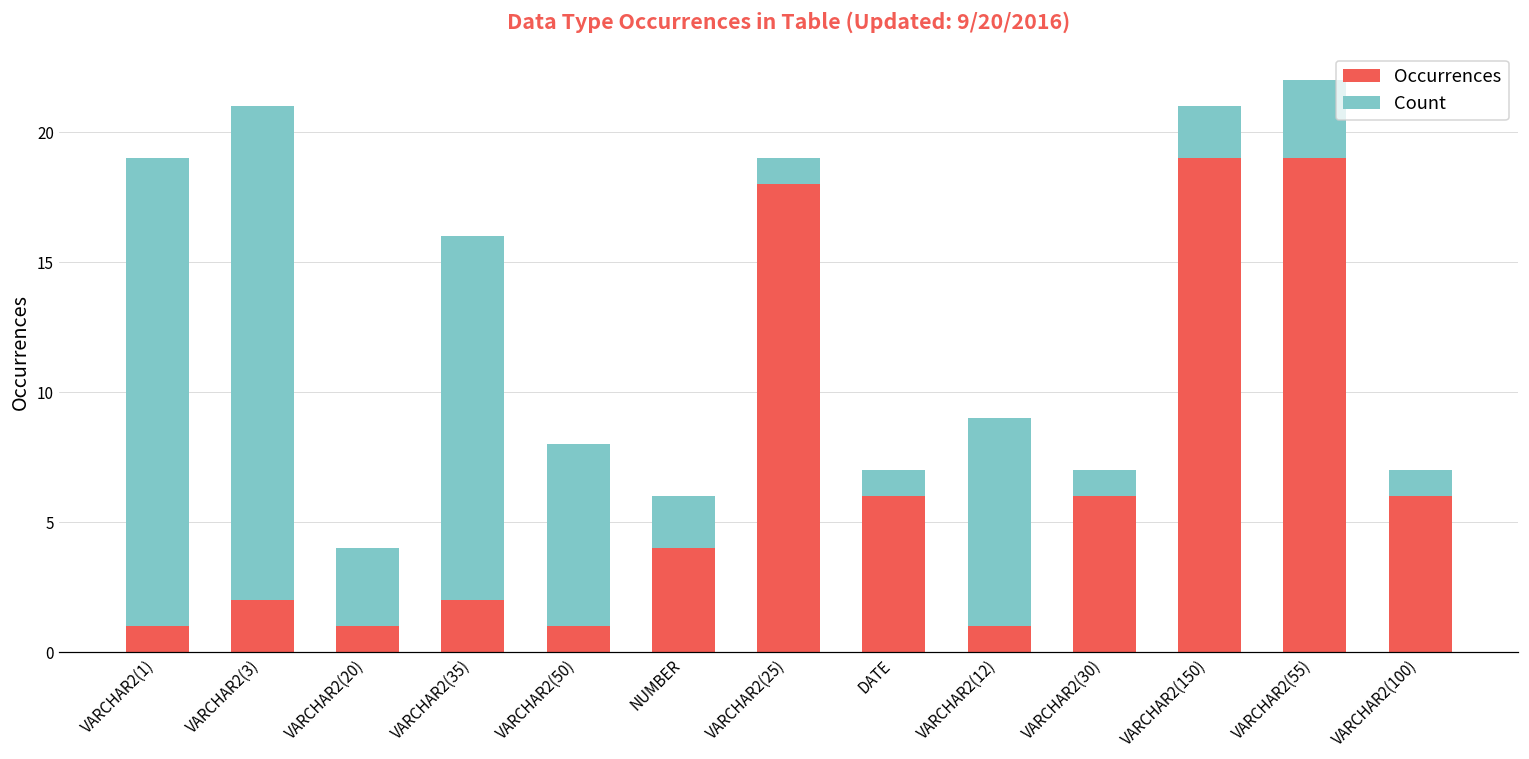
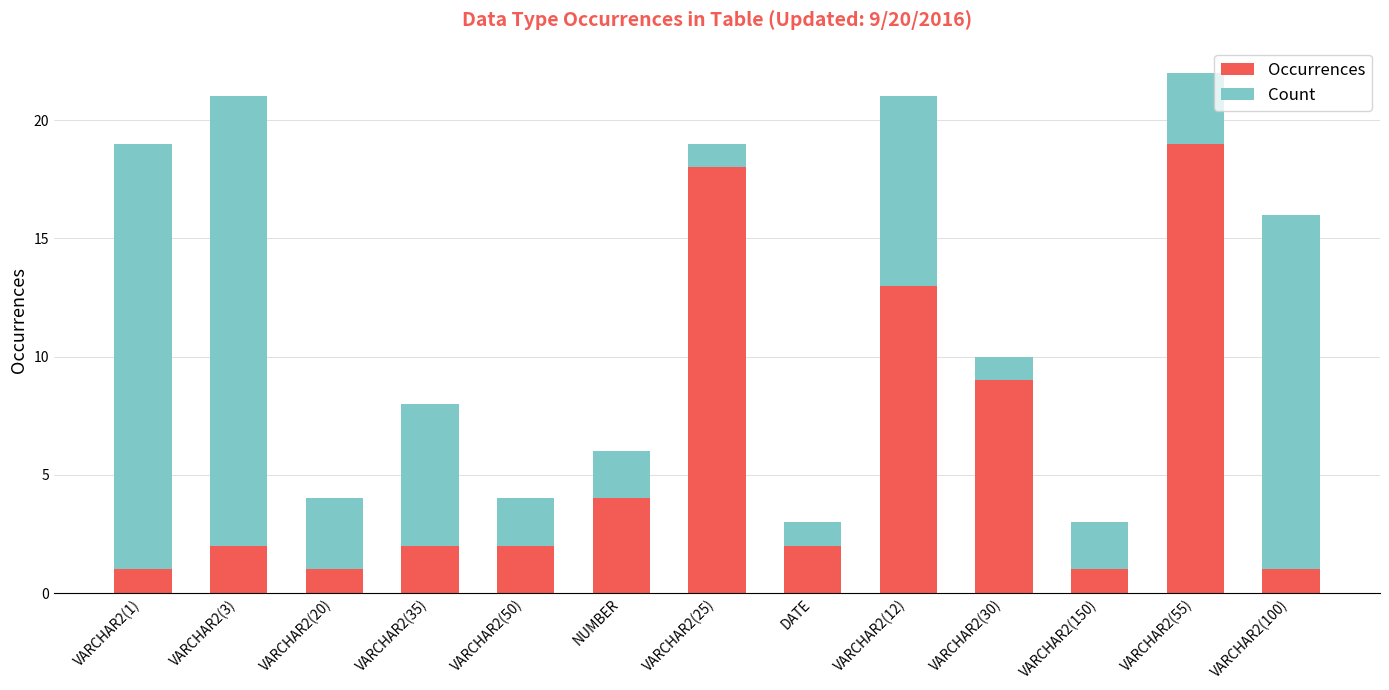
  {
    "Occurrences": {
      "VARCHAR2(1)": 1,
      "VARCHAR2(3)": 2,
      "VARCHAR2(20)": 1,
      "VARCHAR2(35)": 2,
-     "VARCHAR2(50)": 1,
+     "VARCHAR2(50)": 2,
      "NUMBER": 4,
      "VARCHAR2(25)": 18,
-     "DATE": 6,
-     "VARCHAR2(12)": 1,
-     "VARCHAR2(30)": 6,
-     "VARCHAR2(150)": 19,
+     "DATE": 2,
+     "VARCHAR2(12)": 13,
+     "VARCHAR2(30)": 9,
+     "VARCHAR2(150)": 1,
      "VARCHAR2(55)": 19,
-     "VARCHAR2(100)": 6
+     "VARCHAR2(100)": 1
    },
    "Count": {
      "VARCHAR2(1)": 18,
      "VARCHAR2(3)": 19,
      "VARCHAR2(20)": 3,
-     "VARCHAR2(35)": 14,
-     "VARCHAR2(50)": 7,
+     "VARCHAR2(35)": 6,
+     "VARCHAR2(50)": 2,
      "NUMBER": 2,
      "VARCHAR2(25)": 1,
      "DATE": 1,
      "VARCHAR2(12)": 8,
      "VARCHAR2(30)": 1,
      "VARCHAR2(150)": 2,
      "VARCHAR2(55)": 3,
-     "VARCHAR2(100)": 1
+     "VARCHAR2(100)": 15
    }
  }
